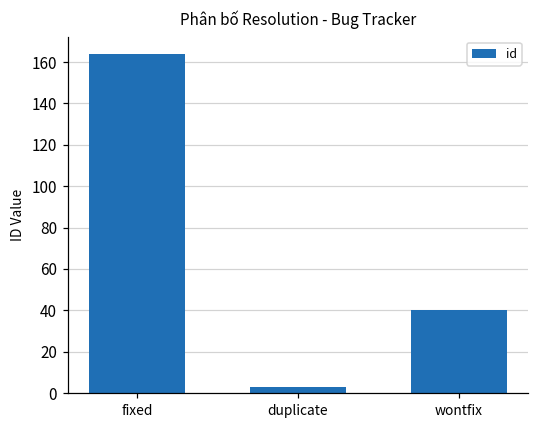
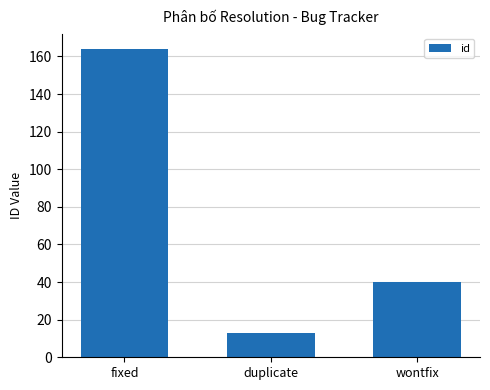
  {
    "fixed": 164,
-   "duplicate": 3,
+   "duplicate": 13,
    "wontfix": 40
  }
